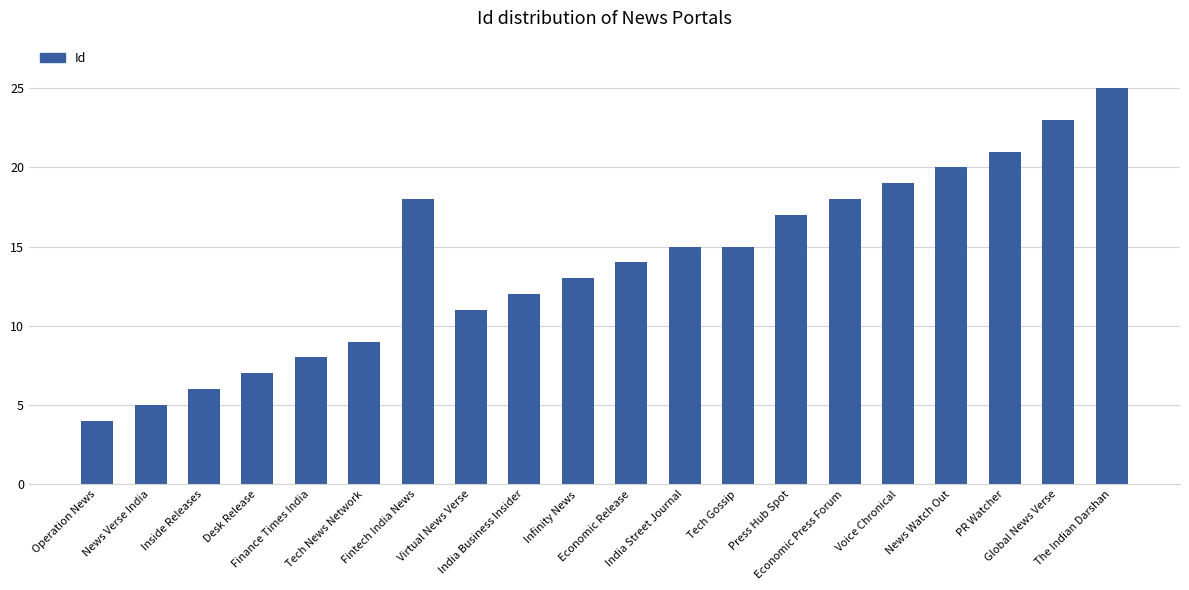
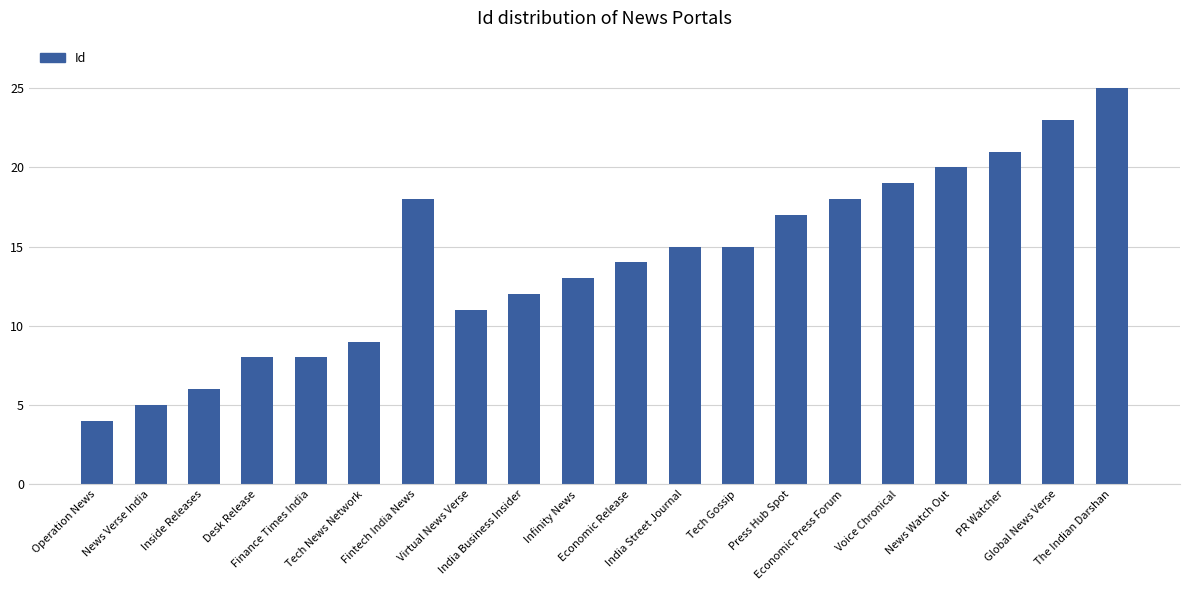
  {
    "Operation News": 4,
    "News Verse India": 5,
    "Inside Releases": 6,
-   "Desk Release": 7,
+   "Desk Release": 8,
    "Finance Times India": 8,
    "Tech News Network": 9,
    "Fintech India News": 18,
    "Virtual News Verse": 11,
    "India Business Insider": 12,
    "Infinity News": 13,
    "Economic Release": 14,
    "India Street Journal": 15,
    "Tech Gossip": 15,
    "Press Hub Spot": 17,
    "Economic Press Forum": 18,
    "Voice Chronical": 19,
    "News Watch Out": 20,
    "PR Watcher": 21,
    "Global News Verse": 23,
    "The Indian Darshan": 25
  }
